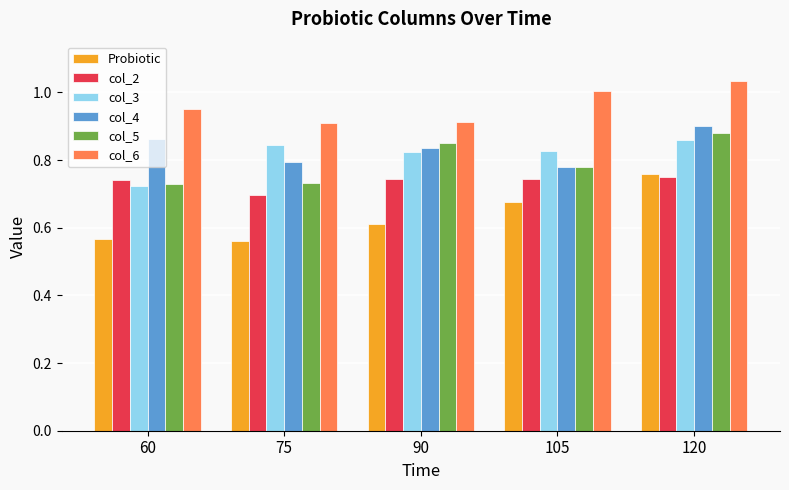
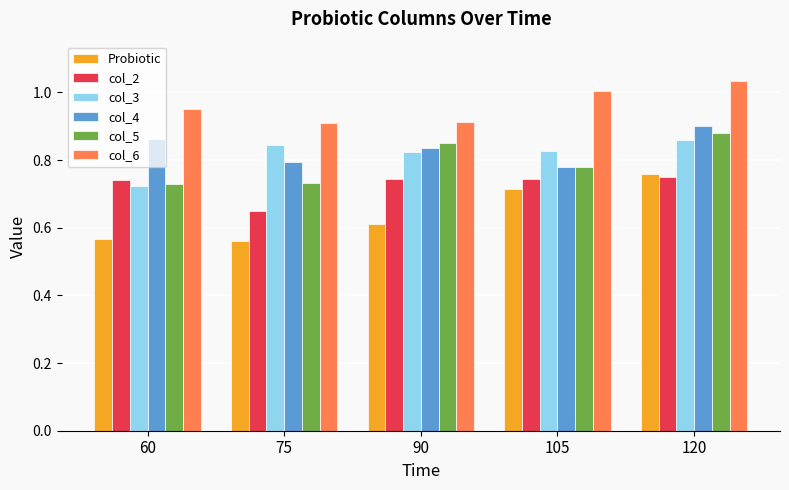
  {
    "Probiotic": {
      "60": 0.57,
      "75": 0.56,
      "90": 0.61,
-     "105": 0.67,
+     "105": 0.72,
      "120": 0.76
    },
    "col_2": {
      "60": 0.74,
-     "75": 0.70,
+     "75": 0.65,
      "90": 0.74,
      "105": 0.74,
      "120": 0.75
    },
    "col_3": {
      "60": 0.72,
      "75": 0.84,
      "90": 0.82,
      "105": 0.83,
      "120": 0.86
    },
    "col_4": {
      "75": 0.79,
      "90": 0.83,
      "105": 0.78,
      "120": 0.90
    },
    "col_5": {
      "60": 0.73,
      "75": 0.73,
      "90": 0.85,
      "105": 0.78,
      "120": 0.88
    },
    "col_6": {
      "60": 0.95,
      "75": 0.91,
      "90": 0.91,
      "105": 1.01,
      "120": 1.03
    }
  }
